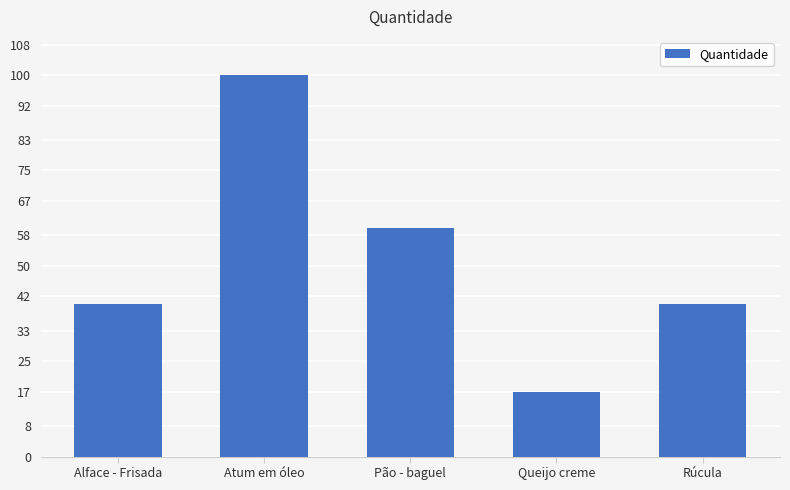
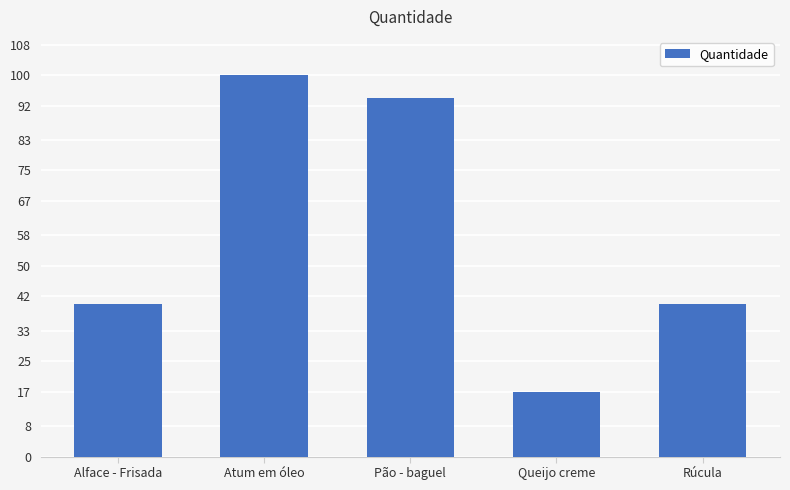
  {
    "Alface - Frisada": 40,
    "Atum em óleo": 100,
-   "Pão - baguel": 60,
+   "Pão - baguel": 94,
    "Queijo creme": 17,
    "Rúcula": 40
  }
